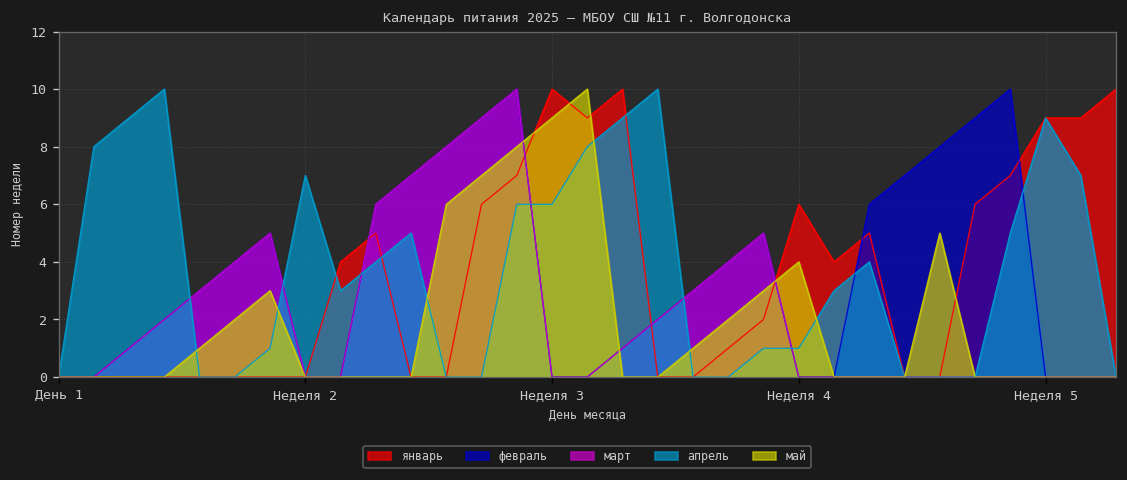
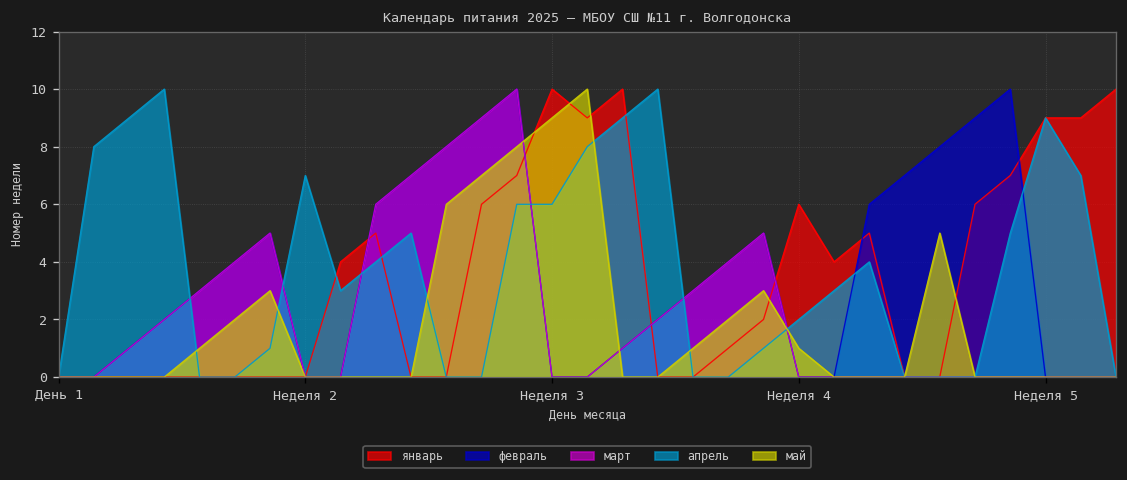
  {
    "январь": {
      "Неделя 3": 10,
      "Неделя 4": 6
    },
    "апрель": {
      "Неделя 2": 7,
      "Неделя 3": 6,
-     "Неделя 4": 1
+     "Неделя 4": 2
    },
    "май": {
      "Неделя 3": 9,
-     "Неделя 4": 4
+     "Неделя 4": 1
    }
  }
